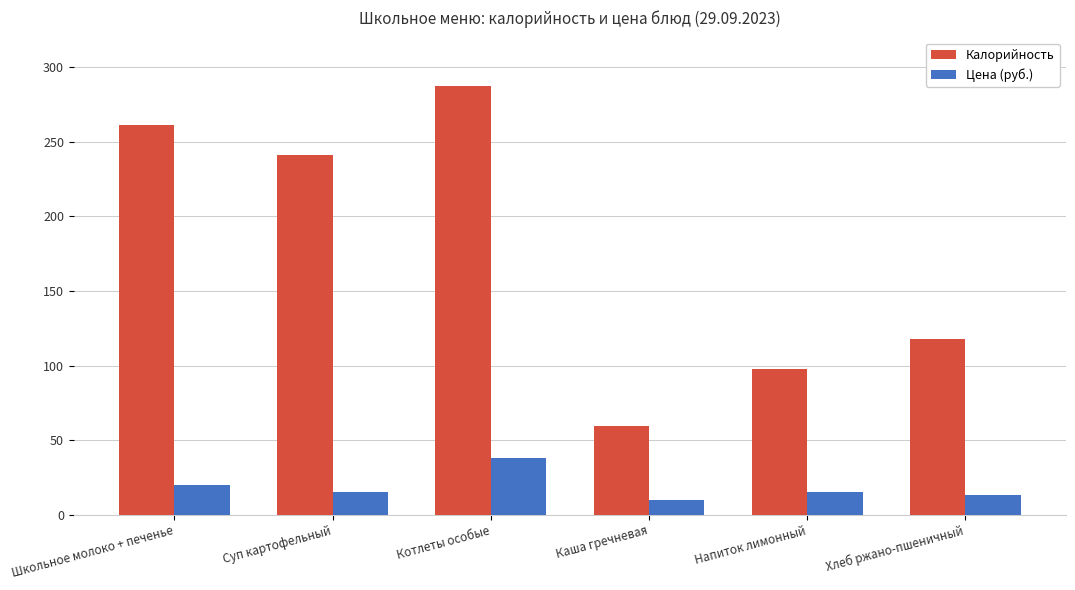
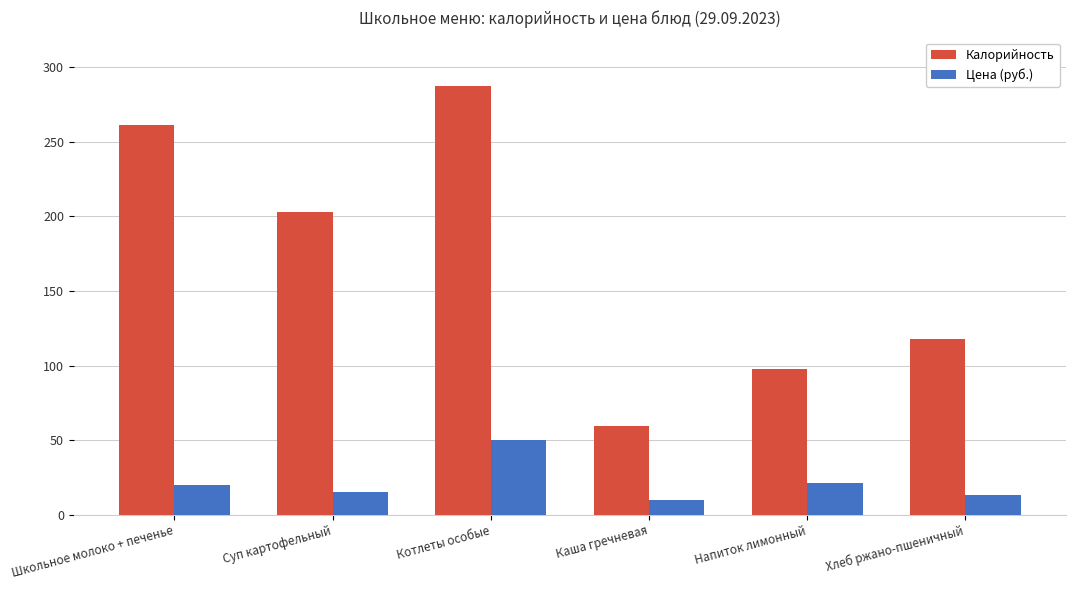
  {
    "Калорийность": {
      "Школьное молоко + печенье": 262,
-     "Суп картофельный": 241,
+     "Суп картофельный": 203,
      "Котлеты особые": 288,
      "Каша гречневая": 59,
      "Напиток лимонный": 98,
      "Хлеб ржано-пшеничный": 118
    },
    "Цена (руб.)": {
      "Школьное молоко + печенье": 20,
      "Суп картофельный": 15,
-     "Котлеты особые": 38,
+     "Котлеты особые": 50,
      "Каша гречневая": 10,
-     "Напиток лимонный": 15,
+     "Напиток лимонный": 21,
      "Хлеб ржано-пшеничный": 13
    }
  }
